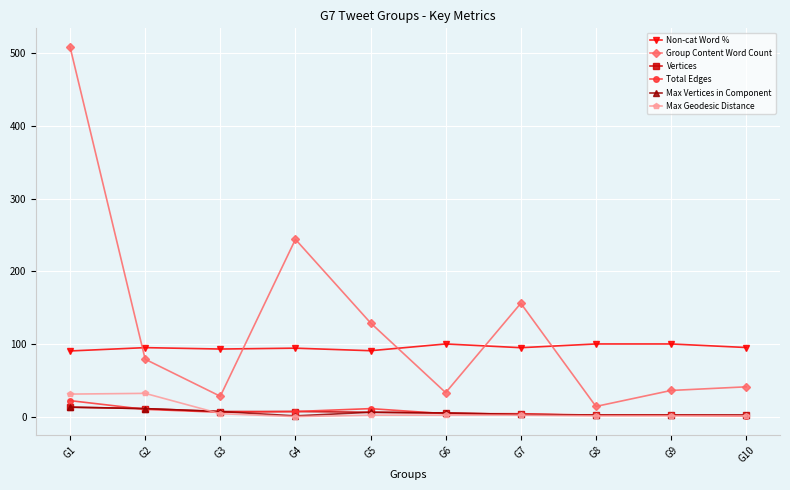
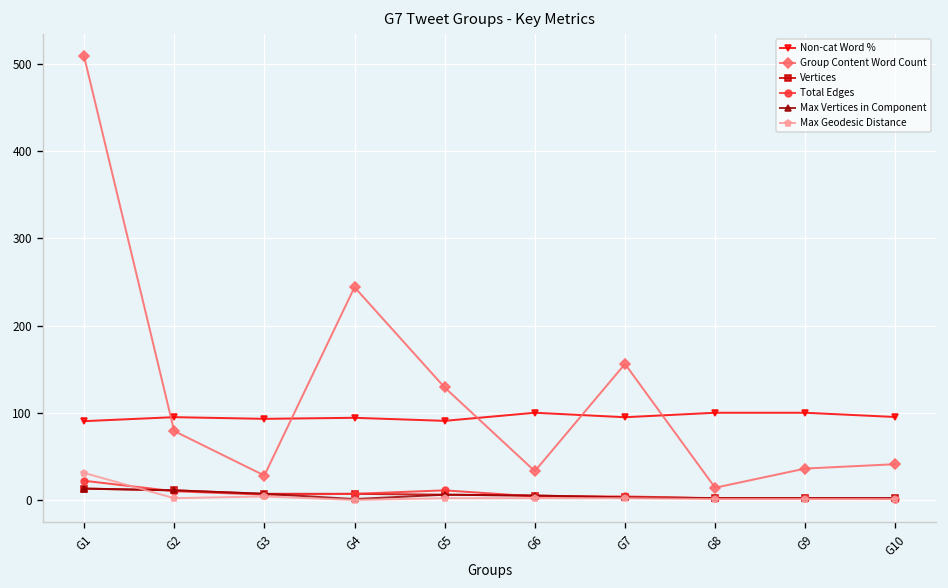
  {
    "Group Content Word Count": {
      "G1": 510,
      "G2": 80,
      "G3": 30,
      "G4": 240,
      "G5": 130,
      "G6": 30,
      "G7": 160,
      "G8": 10,
      "G9": 40,
      "G10": 40
    },
    "Total Edges": {
      "G1": 20,
      "G5": 10
    },
    "Max Geodesic Distance": {
      "G1": 30,
-     "G2": 30,
+     "G2": 0,
      "G5": 0
    }
  }
